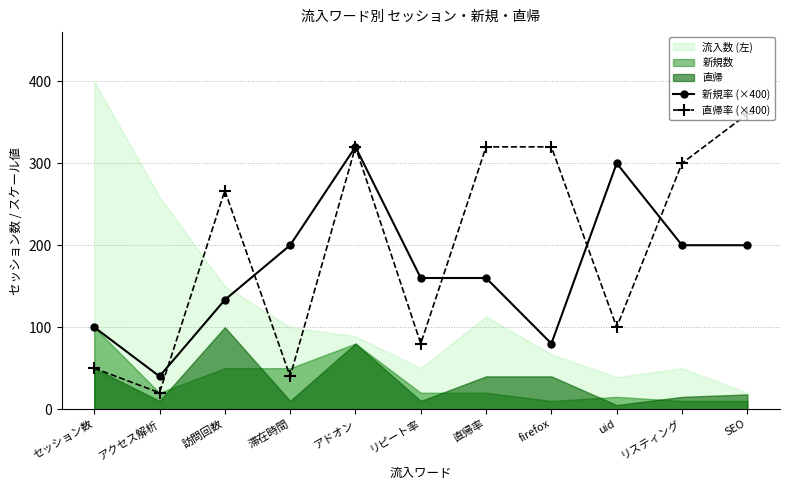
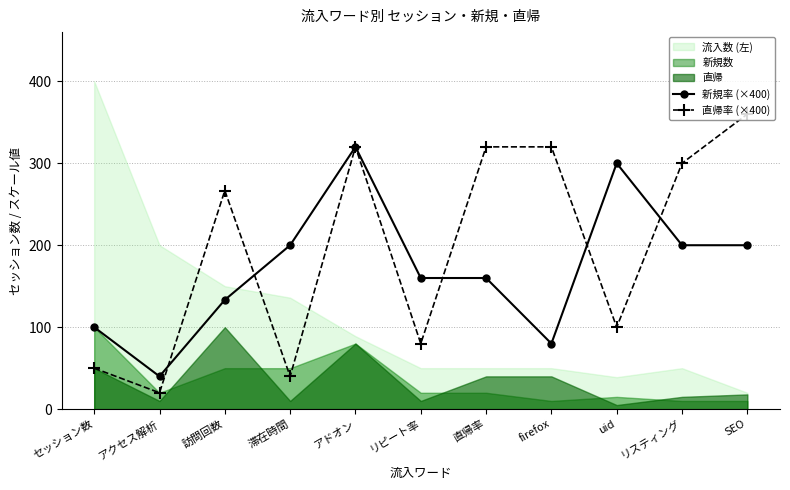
  {
    "流入数 (左)": {
      "セッション数": 400,
-     "アクセス解析": 260,
+     "アクセス解析": 200,
      "訪問回数": 150,
-     "滞在時間": 100,
+     "滞在時間": 140,
      "アドオン": 90,
      "リピート率": 50,
-     "直帰率": 110,
-     "firefox": 70,
+     "直帰率": 50,
+     "firefox": 50,
      "uid": 40,
      "リスティング": 50
    }
  }
